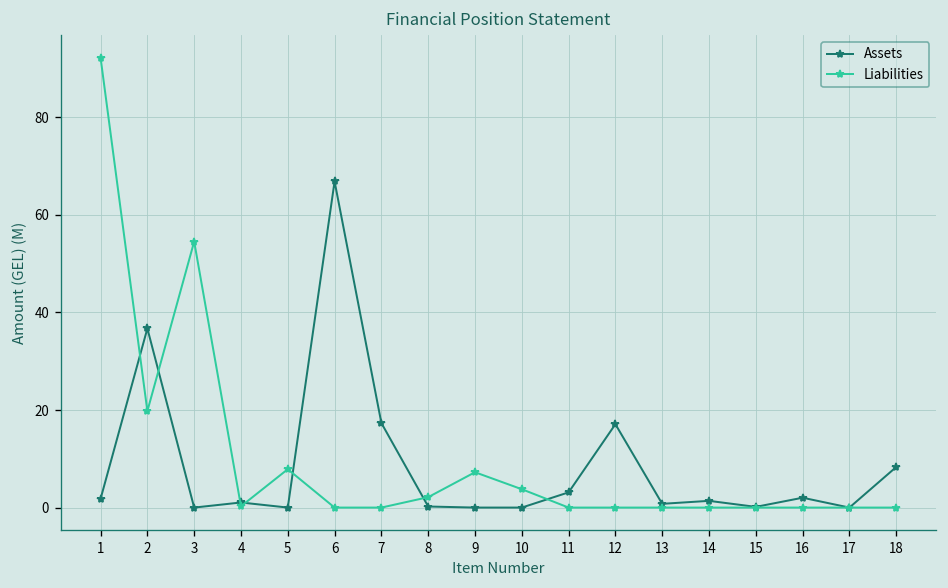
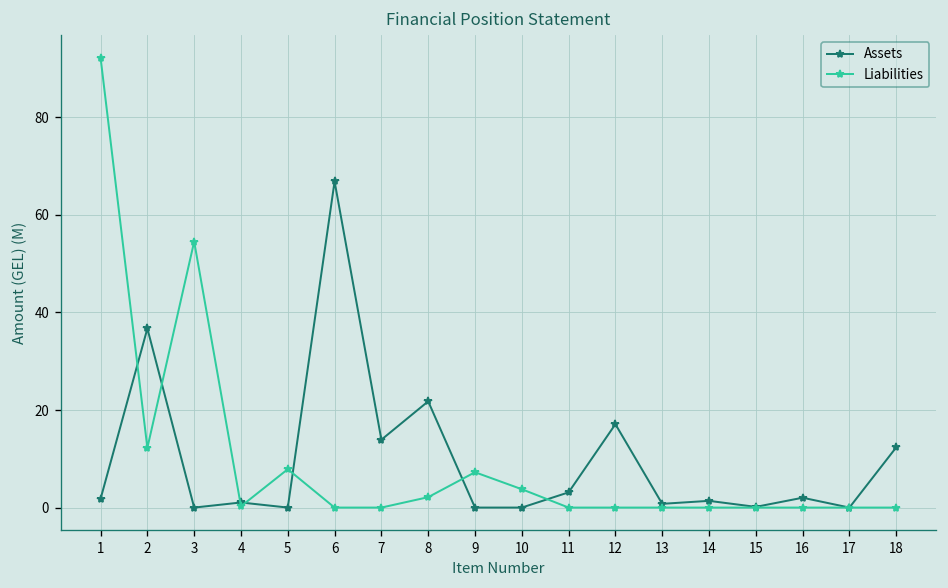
  {
    "Assets": {
      "1": 2,
      "2": 37,
      "3": 0,
      "4": 1,
      "5": 0,
      "6": 67,
-     "7": 17,
-     "8": 0,
+     "7": 14,
+     "8": 22,
      "9": 0,
      "10": 0,
      "11": 3,
      "12": 17,
      "13": 1,
      "14": 1,
      "16": 2,
-     "18": 8
+     "18": 12
    },
    "Liabilities": {
      "1": 92,
-     "2": 20,
+     "2": 12,
      "3": 55,
      "4": 0,
      "5": 8,
      "6": 0,
      "7": 0,
      "8": 2,
      "9": 7,
      "10": 4,
      "11": 0,
      "12": 0,
      "13": 0,
      "14": 0,
      "16": 0,
      "18": 0
    }
  }
